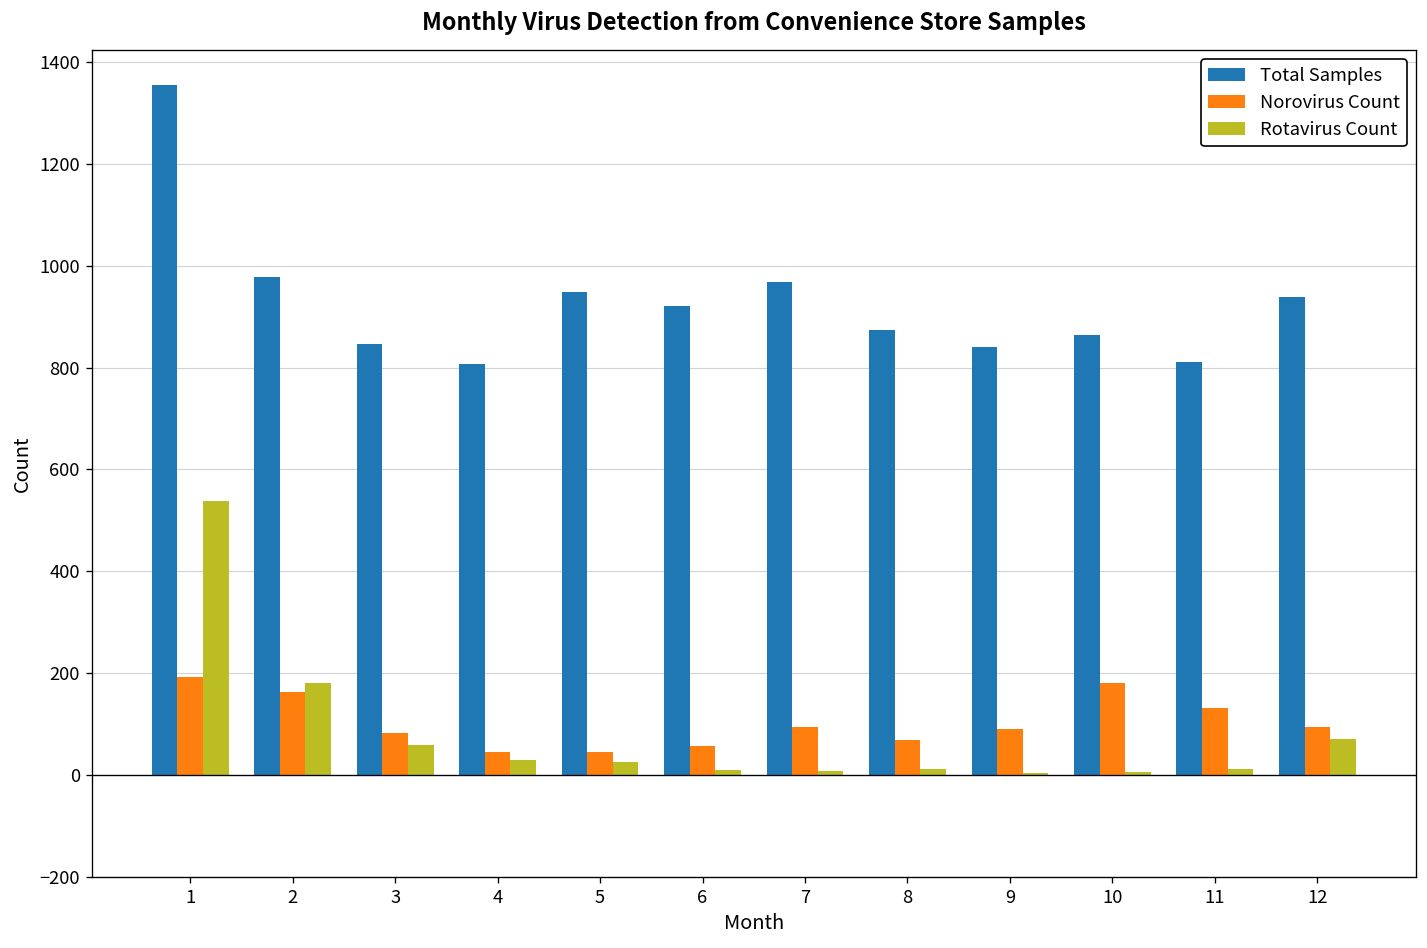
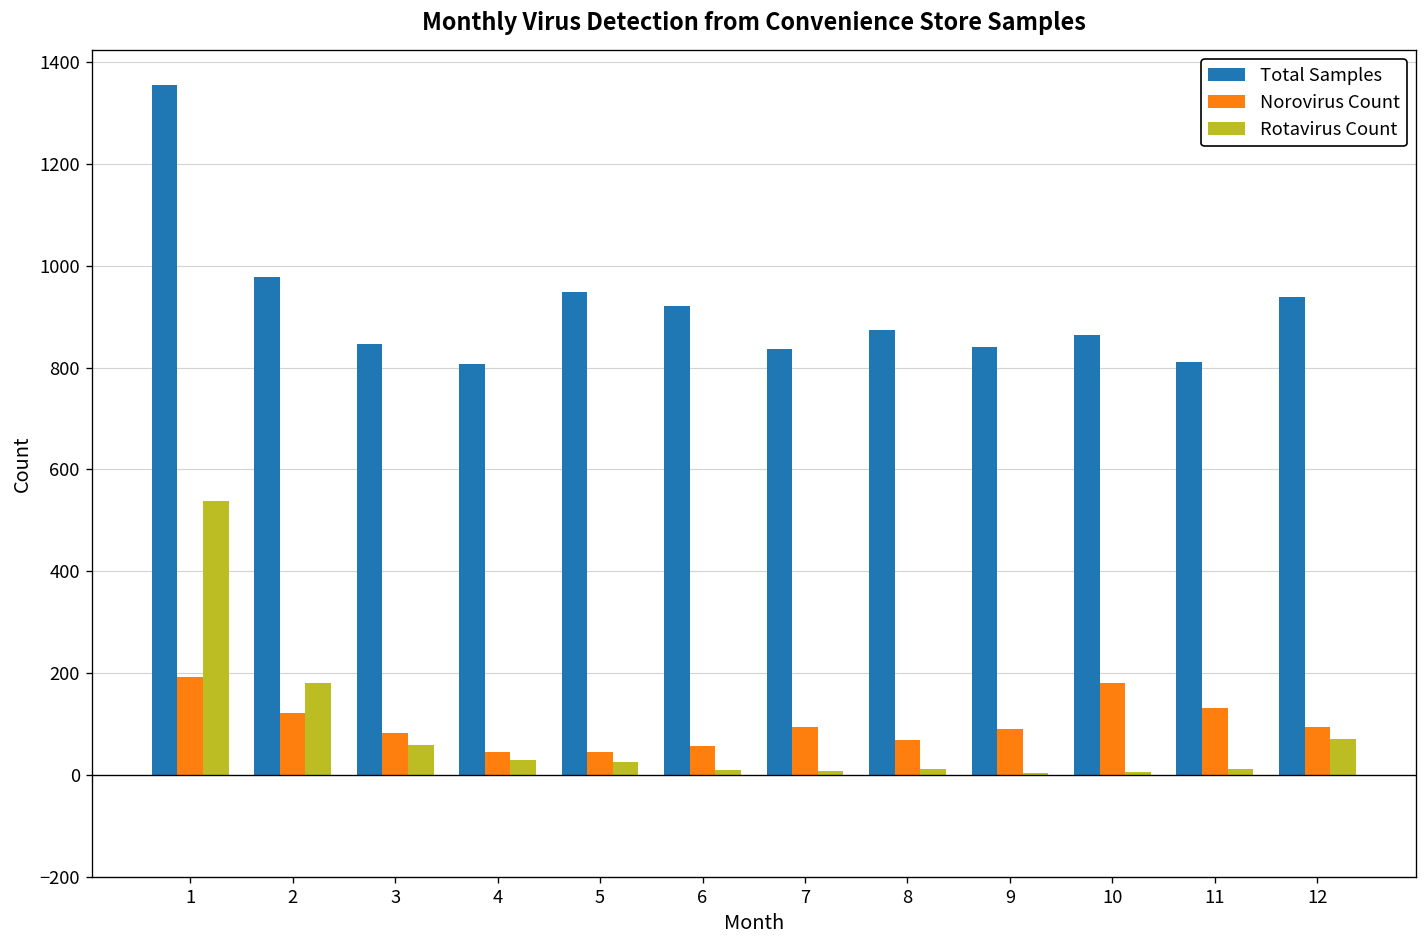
  {
    "Total Samples": {
      "1": 1360,
      "2": 980,
      "3": 850,
      "4": 810,
      "5": 950,
      "6": 920,
-     "7": 970,
+     "7": 840,
      "8": 870,
      "9": 840,
      "10": 860,
      "11": 810,
      "12": 940
    },
    "Norovirus Count": {
      "1": 190,
-     "2": 160,
+     "2": 120,
      "3": 80,
      "4": 50,
      "5": 50,
      "6": 60,
      "7": 90,
      "8": 70,
      "9": 90,
      "10": 180,
      "11": 130,
      "12": 100
    },
    "Rotavirus Count": {
      "1": 540,
      "2": 180,
      "3": 60,
      "4": 30,
      "5": 30,
      "6": 10,
      "7": 10,
      "8": 10,
      "11": 10,
      "12": 70
    }
  }
